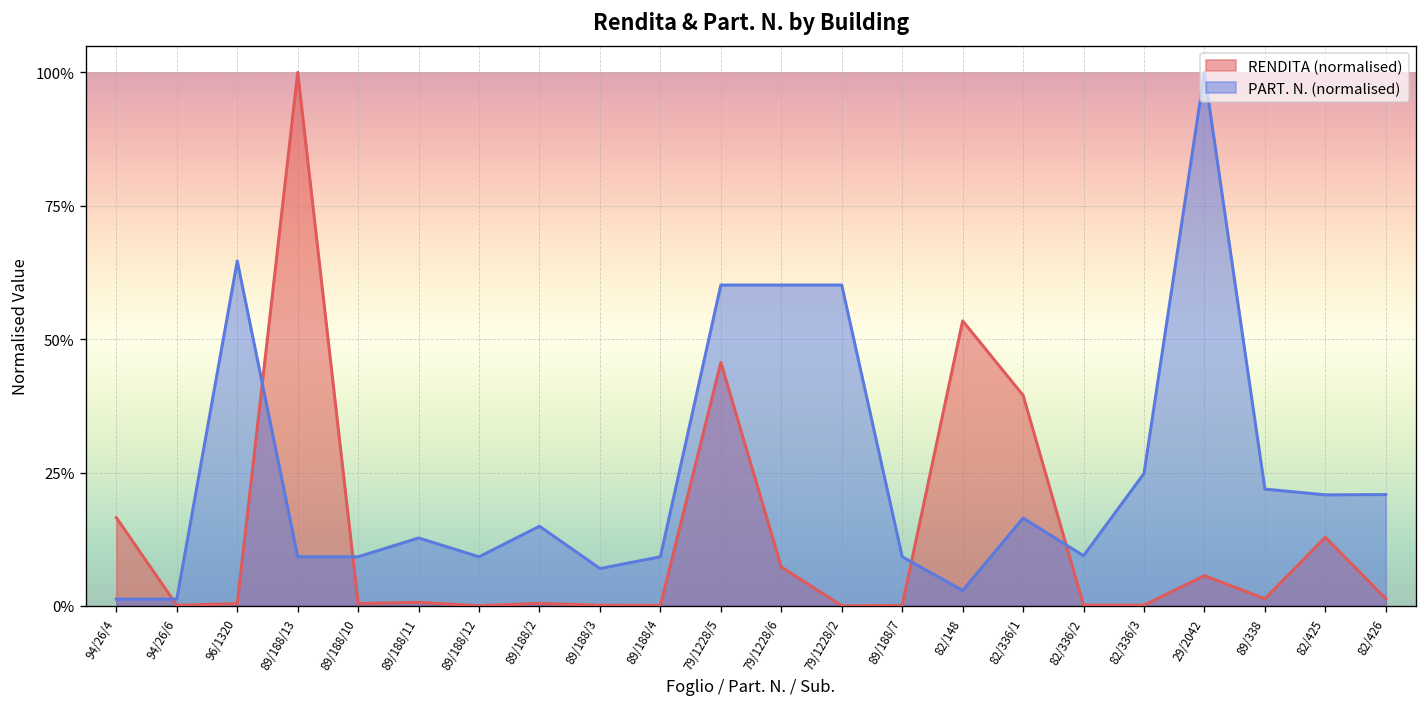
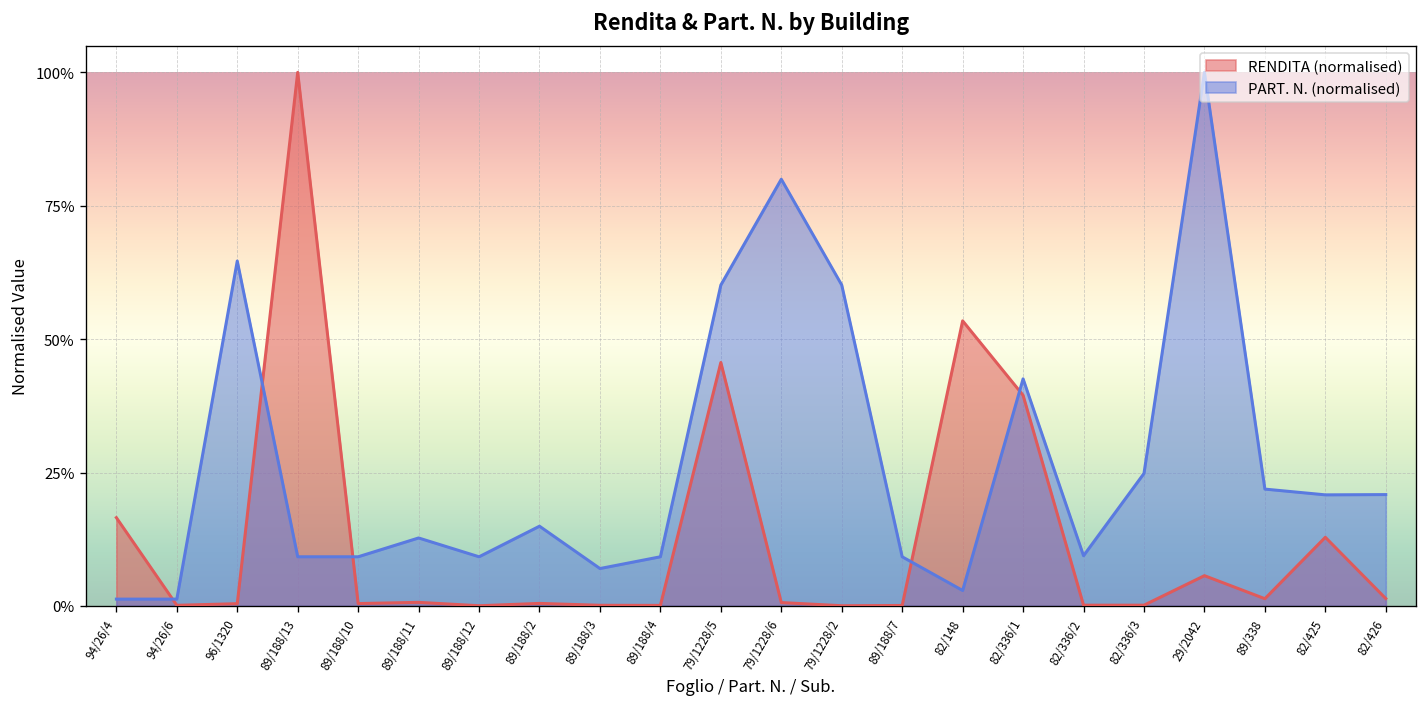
  {
    "RENDITA (normalised)": {
      "94/26/4": "17%",
      "94/26/6": "0%",
      "96/1320": "0%",
      "89/188/13": "100%",
      "89/188/10": "0%",
      "89/188/11": "1%",
      "89/188/12": "0%",
      "89/188/2": "0%",
      "89/188/3": "0%",
      "89/188/4": "0%",
      "79/1228/5": "46%",
-     "79/1228/6": "7%",
+     "79/1228/6": "1%",
      "79/1228/2": "0%",
      "89/188/7": "0%",
      "82/148": "53%",
      "82/336/1": "39%",
      "82/336/2": "0%",
      "82/336/3": "0%",
      "29/2042": "6%",
      "89/338": "1%",
      "82/425": "13%",
      "82/426": "1%"
    },
    "PART. N. (normalised)": {
      "94/26/4": "1%",
      "94/26/6": "1%",
      "96/1320": "65%",
      "89/188/13": "9%",
      "89/188/10": "9%",
      "89/188/11": "13%",
      "89/188/12": "9%",
      "89/188/2": "15%",
      "89/188/3": "7%",
      "89/188/4": "9%",
      "79/1228/5": "60%",
-     "79/1228/6": "60%",
+     "79/1228/6": "80%",
      "79/1228/2": "60%",
      "89/188/7": "9%",
      "82/148": "3%",
-     "82/336/1": "16%",
+     "82/336/1": "43%",
      "82/336/2": "9%",
      "82/336/3": "25%",
      "89/338": "22%",
      "82/425": "21%",
      "82/426": "21%"
    }
  }
